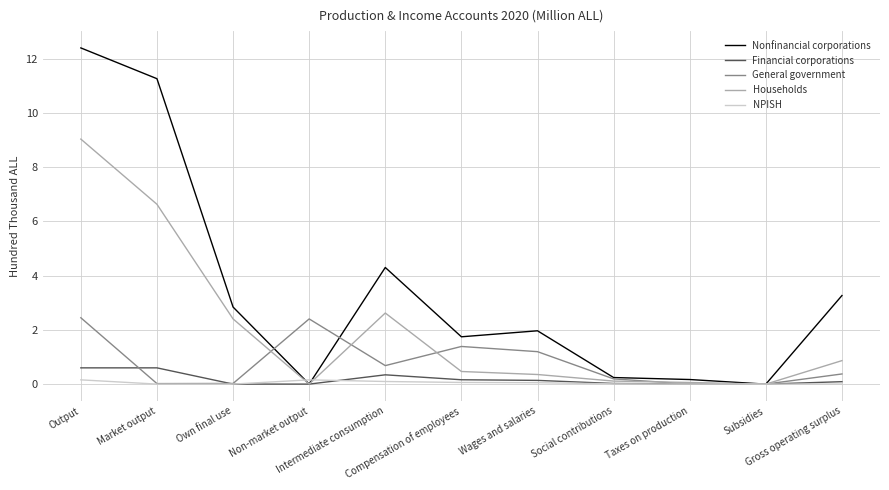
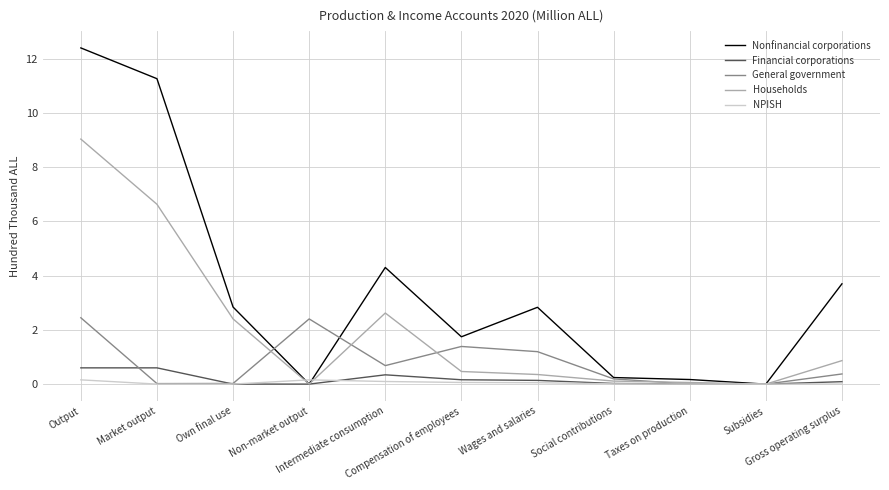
  {
    "Nonfinancial corporations": {
      "Output": 12.4,
      "Market output": 11.3,
      "Own final use": 2.8,
      "Intermediate consumption": 4.3,
      "Compensation of employees": 1.7,
-     "Wages and salaries": 2.0,
+     "Wages and salaries": 2.8,
      "Taxes on production": 0.2,
-     "Gross operating surplus": 3.3
+     "Gross operating surplus": 3.7
    },
    "Financial corporations": {
      "Output": 0.6,
      "Market output": 0.6,
      "Intermediate consumption": 0.3,
      "Compensation of employees": 0.2
    }
  }
